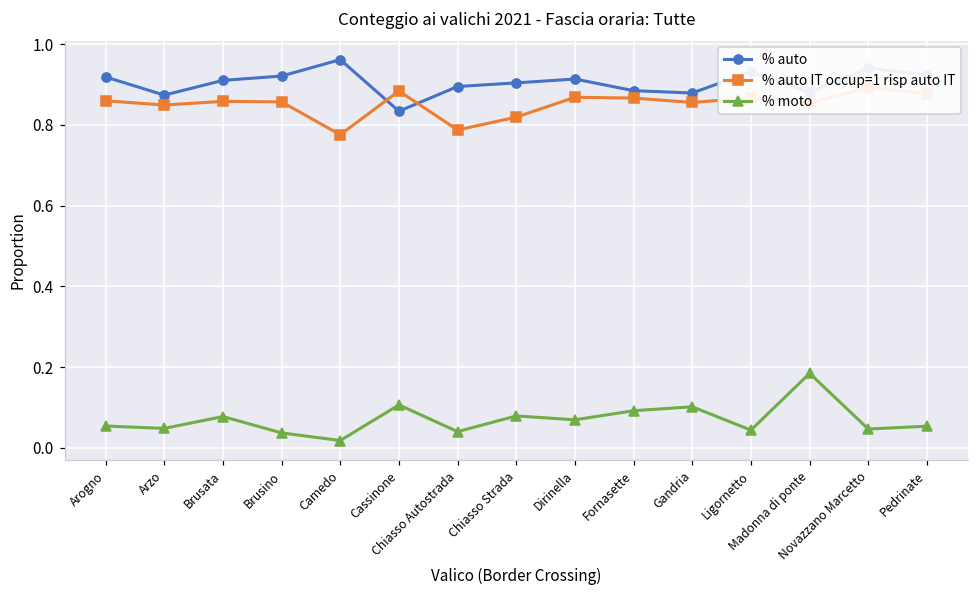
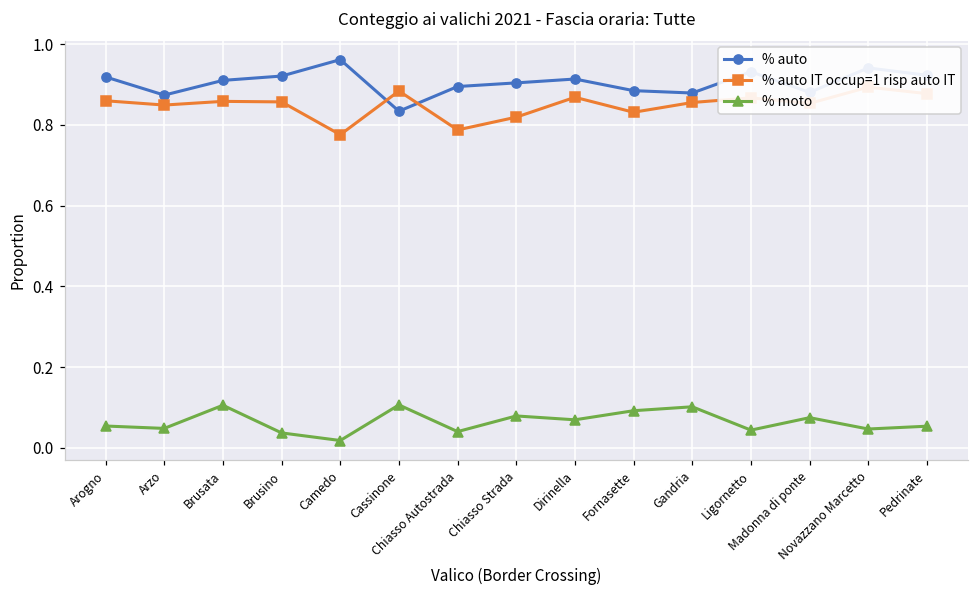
  {
    "% auto": {
      "Arogno": 0.92,
      "Arzo": 0.87,
      "Brusata": 0.91,
      "Brusino": 0.92,
      "Camedo": 0.96,
      "Cassinone": 0.83,
      "Chiasso Autostrada": 0.90,
      "Chiasso Strada": 0.90,
      "Dirinella": 0.91,
      "Fornasette": 0.88,
      "Gandria": 0.88
    },
    "% auto IT occup=1 risp auto IT": {
      "Arogno": 0.86,
      "Arzo": 0.85,
      "Brusata": 0.86,
      "Brusino": 0.86,
      "Camedo": 0.78,
      "Cassinone": 0.88,
      "Chiasso Autostrada": 0.79,
      "Chiasso Strada": 0.82,
      "Dirinella": 0.87,
-     "Fornasette": 0.87,
+     "Fornasette": 0.83,
      "Gandria": 0.86
    },
    "% moto": {
      "Arogno": 0.05,
      "Arzo": 0.05,
-     "Brusata": 0.08,
+     "Brusata": 0.11,
      "Brusino": 0.04,
      "Camedo": 0.02,
      "Cassinone": 0.11,
      "Chiasso Autostrada": 0.04,
      "Chiasso Strada": 0.08,
      "Dirinella": 0.07,
      "Fornasette": 0.09,
      "Gandria": 0.10,
      "Ligornetto": 0.04,
-     "Madonna di ponte": 0.18,
+     "Madonna di ponte": 0.07,
      "Novazzano Marcetto": 0.05,
      "Pedrinate": 0.05
    }
  }
